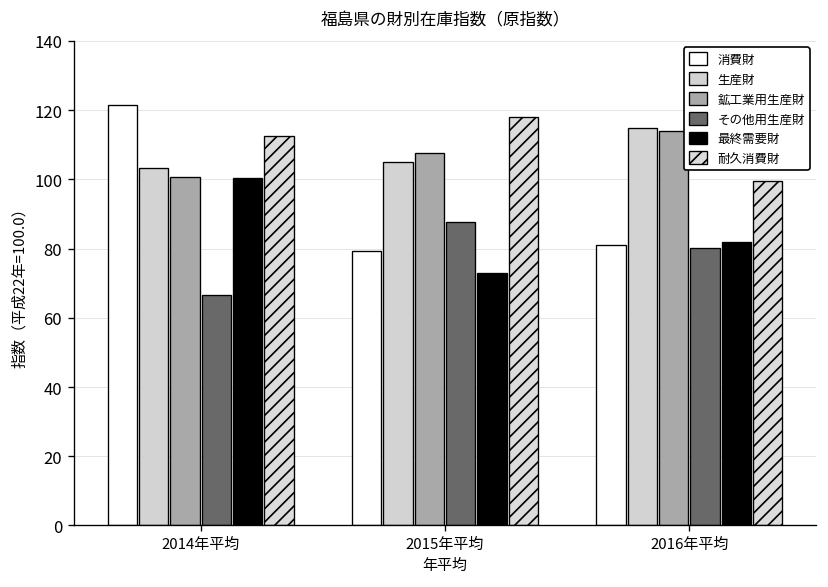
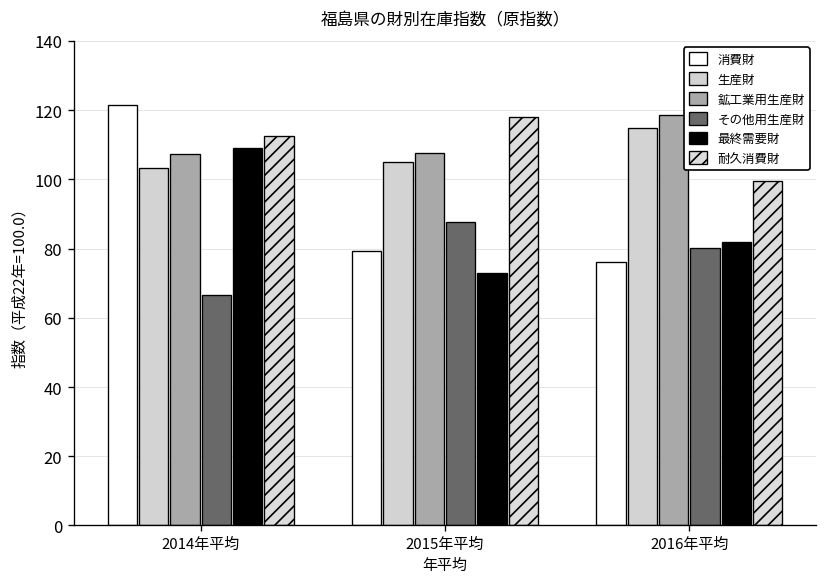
  {
    "消費財": {
      "2014年平均": 121,
      "2015年平均": 79,
-     "2016年平均": 81
+     "2016年平均": 76
    },
    "鉱工業用生産財": {
-     "2014年平均": 101,
+     "2014年平均": 107,
      "2015年平均": 108,
-     "2016年平均": 114
+     "2016年平均": 119
    },
    "その他用生産財": {
      "2014年平均": 67,
      "2015年平均": 88,
      "2016年平均": 80
    },
    "最終需要財": {
-     "2014年平均": 100,
+     "2014年平均": 109,
      "2015年平均": 73,
      "2016年平均": 82
    }
  }
